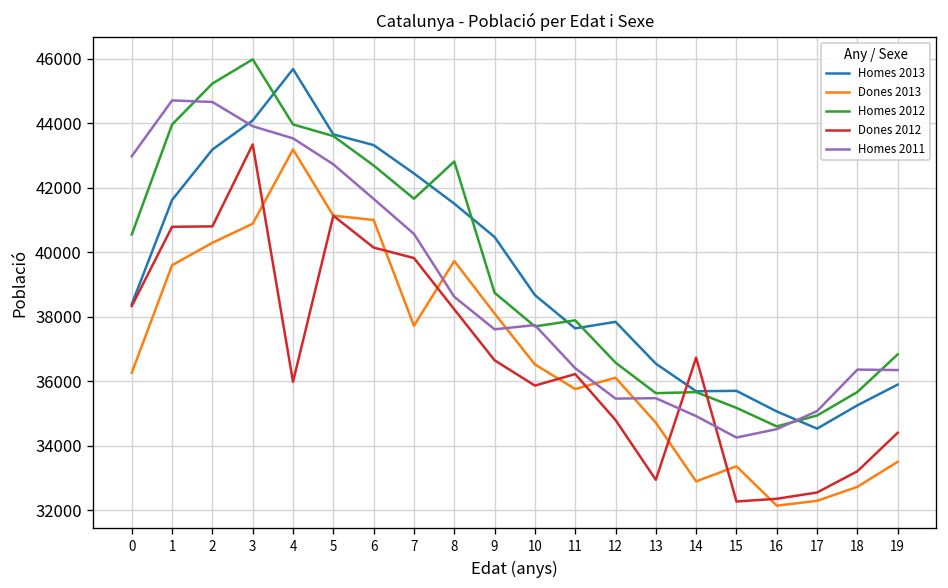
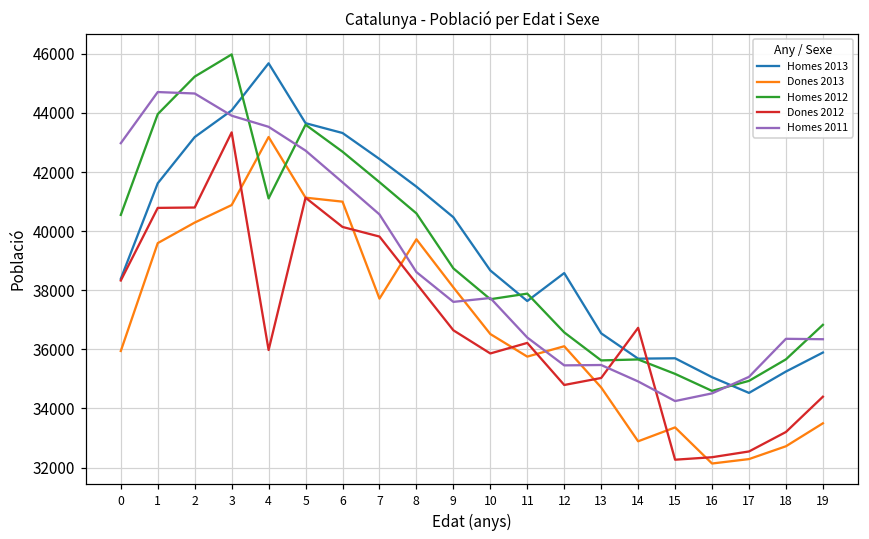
  {
    "Homes 2013": {
      "1": 41600,
      "2": 43200,
      "3": 44100,
      "4": 45700,
      "6": 43300,
      "7": 42400,
      "8": 41500,
      "9": 40500,
      "10": 38700,
      "11": 37600,
-     "12": 37800,
+     "12": 38600,
      "13": 36500,
      "15": 35700,
      "16": 35100,
      "17": 34500,
      "18": 35200,
      "19": 35900
    },
    "Dones 2013": {
-     "0": 36300,
+     "0": 35900,
      "1": 39600,
      "2": 40300,
      "3": 40900,
      "4": 43200,
      "6": 41000,
      "7": 37700,
      "8": 39700,
      "9": 38100,
      "10": 36500,
      "11": 35800,
      "12": 36100,
      "13": 34700,
      "14": 32900,
      "15": 33400,
      "16": 32100,
      "17": 32300,
      "18": 32700,
      "19": 33500
    },
    "Homes 2012": {
      "0": 40600,
      "1": 44000,
      "2": 45200,
      "3": 46000,
-     "4": 44000,
+     "4": 41100,
      "6": 42700,
      "7": 41700,
-     "8": 42800,
+     "8": 40600,
      "9": 38700,
      "11": 37900,
      "12": 36600,
      "13": 35600,
      "15": 35200,
      "17": 34900,
      "18": 35700,
      "19": 36800
    },
    "Dones 2012": {
      "1": 40800,
      "2": 40800,
      "3": 43300,
      "4": 36000,
      "6": 40100,
      "7": 39800,
      "8": 38200,
      "9": 36600,
      "10": 35900,
      "11": 36200,
      "12": 34800,
-     "13": 32900,
+     "13": 35000,
      "14": 36700,
      "15": 32300,
      "16": 32300,
      "17": 32500,
      "18": 33200,
      "19": 34400
    },
    "Homes 2011": {
      "0": 43000,
      "1": 44700,
      "2": 44700,
      "3": 43900,
      "4": 43500,
      "5": 42700,
      "6": 41700,
      "7": 40600,
      "8": 38600,
      "9": 37600,
      "11": 36400,
      "12": 35500,
      "13": 35500,
      "14": 34900,
      "15": 34300,
      "17": 35100,
      "18": 36400,
      "19": 36300
    }
  }
